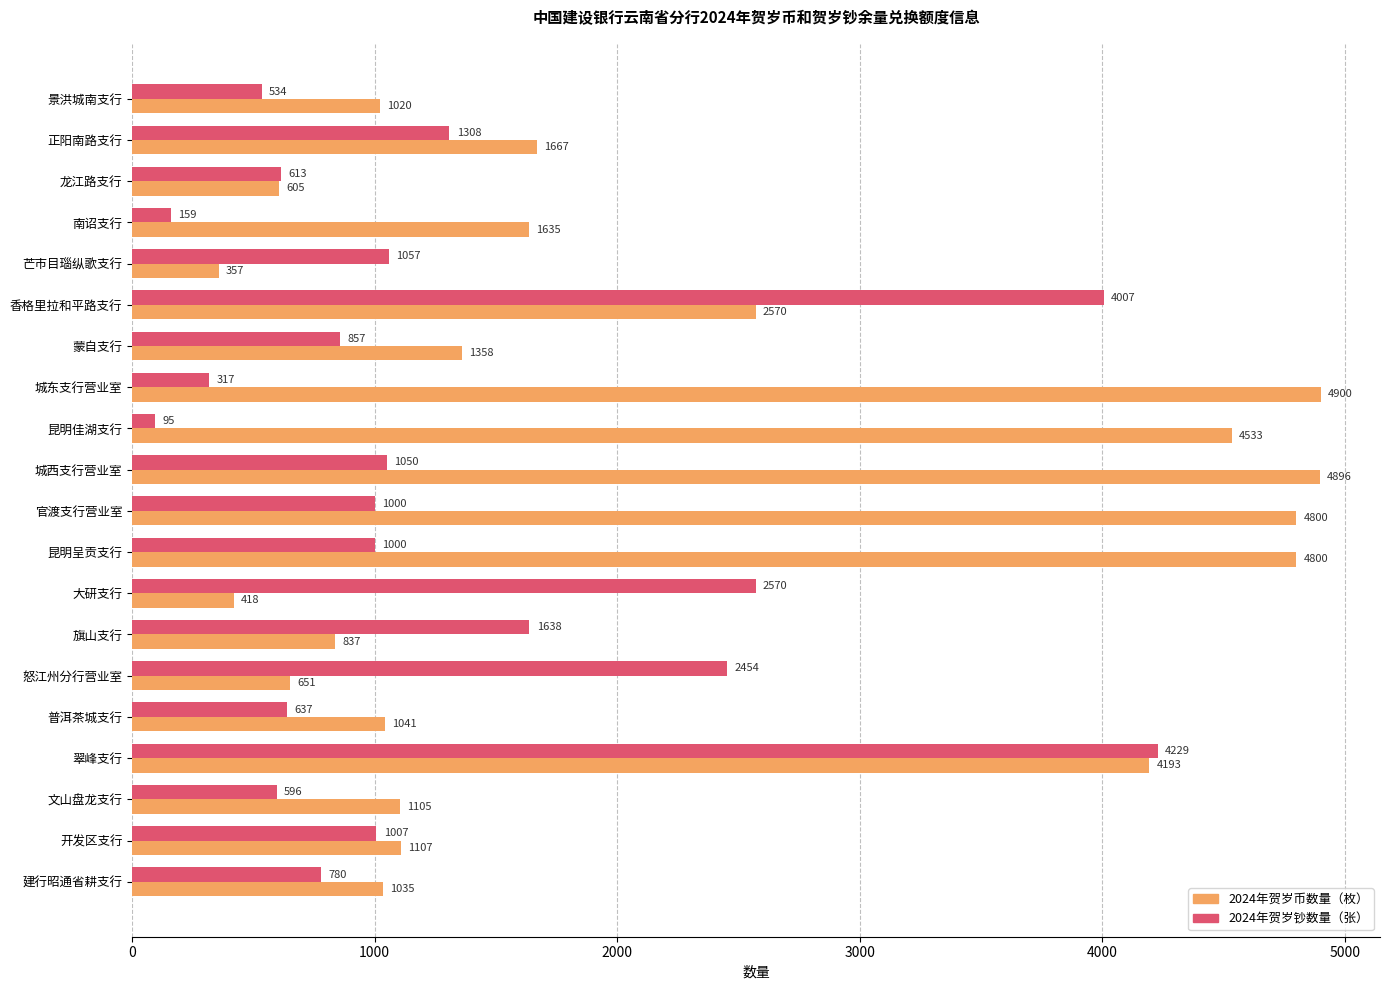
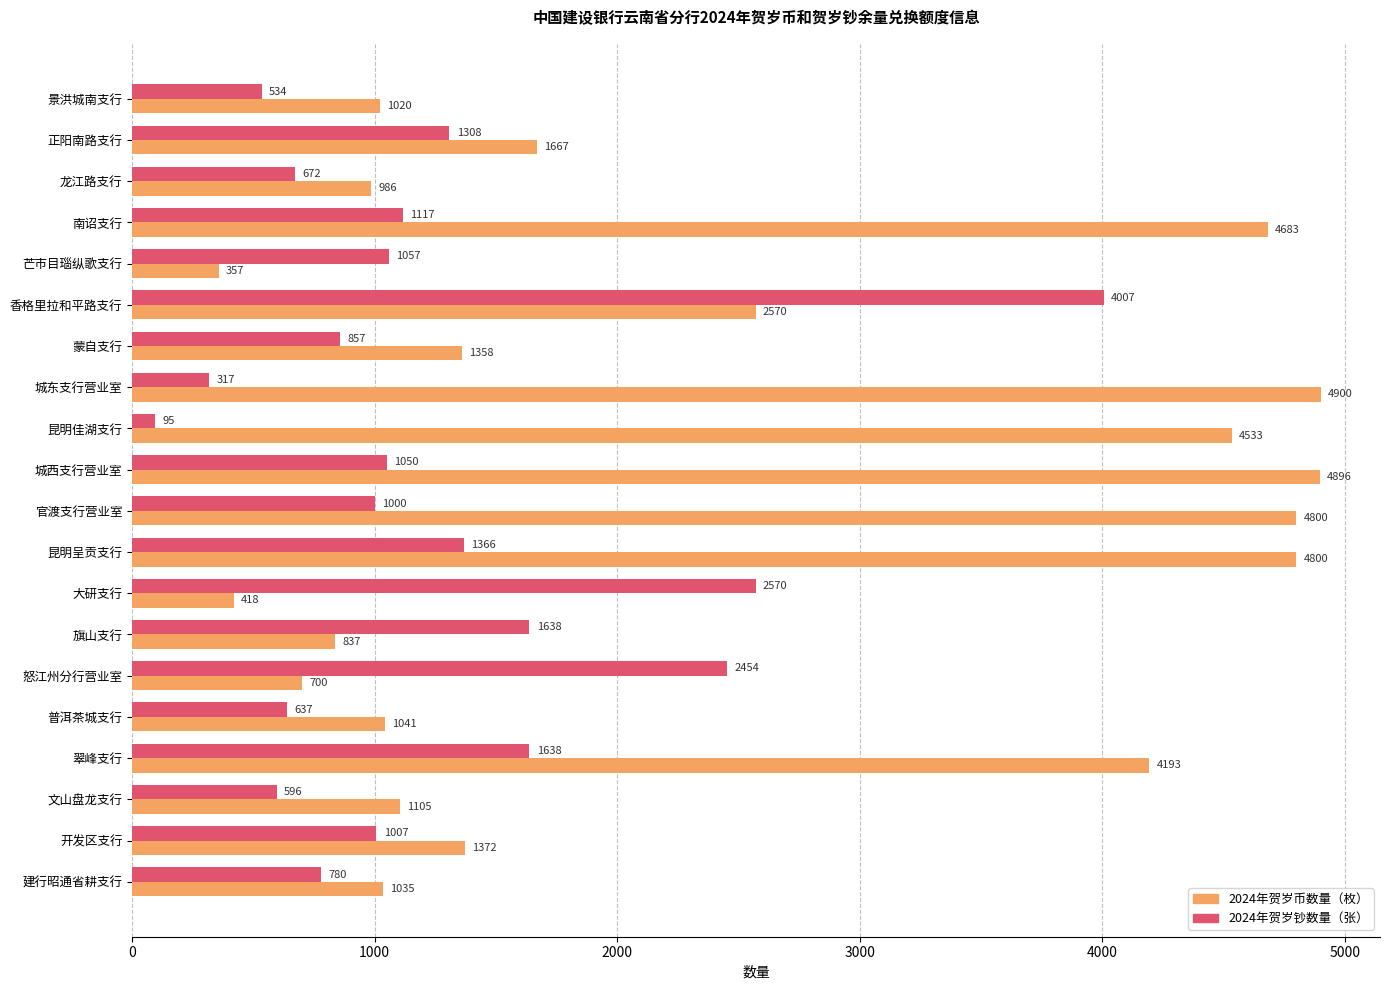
  {
    "2024年贺岁币数量（枚）": {
      "景洪城南支行": 1020,
      "正阳南路支行": 1667,
-     "龙江路支行": 605,
-     "南诏支行": 1635,
+     "龙江路支行": 986,
+     "南诏支行": 4683,
      "芒市目瑙纵歌支行": 357,
      "香格里拉和平路支行": 2570,
      "蒙自支行": 1358,
      "城东支行营业室": 4900,
      "昆明佳湖支行": 4533,
      "城西支行营业室": 4896,
      "官渡支行营业室": 4800,
      "昆明呈贡支行": 4800,
      "大研支行": 418,
      "旗山支行": 837,
-     "怒江州分行营业室": 651,
+     "怒江州分行营业室": 700,
      "普洱茶城支行": 1041,
      "翠峰支行": 4193,
      "文山盘龙支行": 1105,
-     "开发区支行": 1107,
+     "开发区支行": 1372,
      "建行昭通省耕支行": 1035
    },
    "2024年贺岁钞数量（张）": {
      "景洪城南支行": 534,
      "正阳南路支行": 1308,
-     "龙江路支行": 613,
-     "南诏支行": 159,
+     "龙江路支行": 672,
+     "南诏支行": 1117,
      "芒市目瑙纵歌支行": 1057,
      "香格里拉和平路支行": 4007,
      "蒙自支行": 857,
      "城东支行营业室": 317,
      "昆明佳湖支行": 95,
      "城西支行营业室": 1050,
      "官渡支行营业室": 1000,
-     "昆明呈贡支行": 1000,
+     "昆明呈贡支行": 1366,
      "大研支行": 2570,
      "旗山支行": 1638,
      "怒江州分行营业室": 2454,
      "普洱茶城支行": 637,
-     "翠峰支行": 4229,
+     "翠峰支行": 1638,
      "文山盘龙支行": 596,
      "开发区支行": 1007,
      "建行昭通省耕支行": 780
    }
  }
